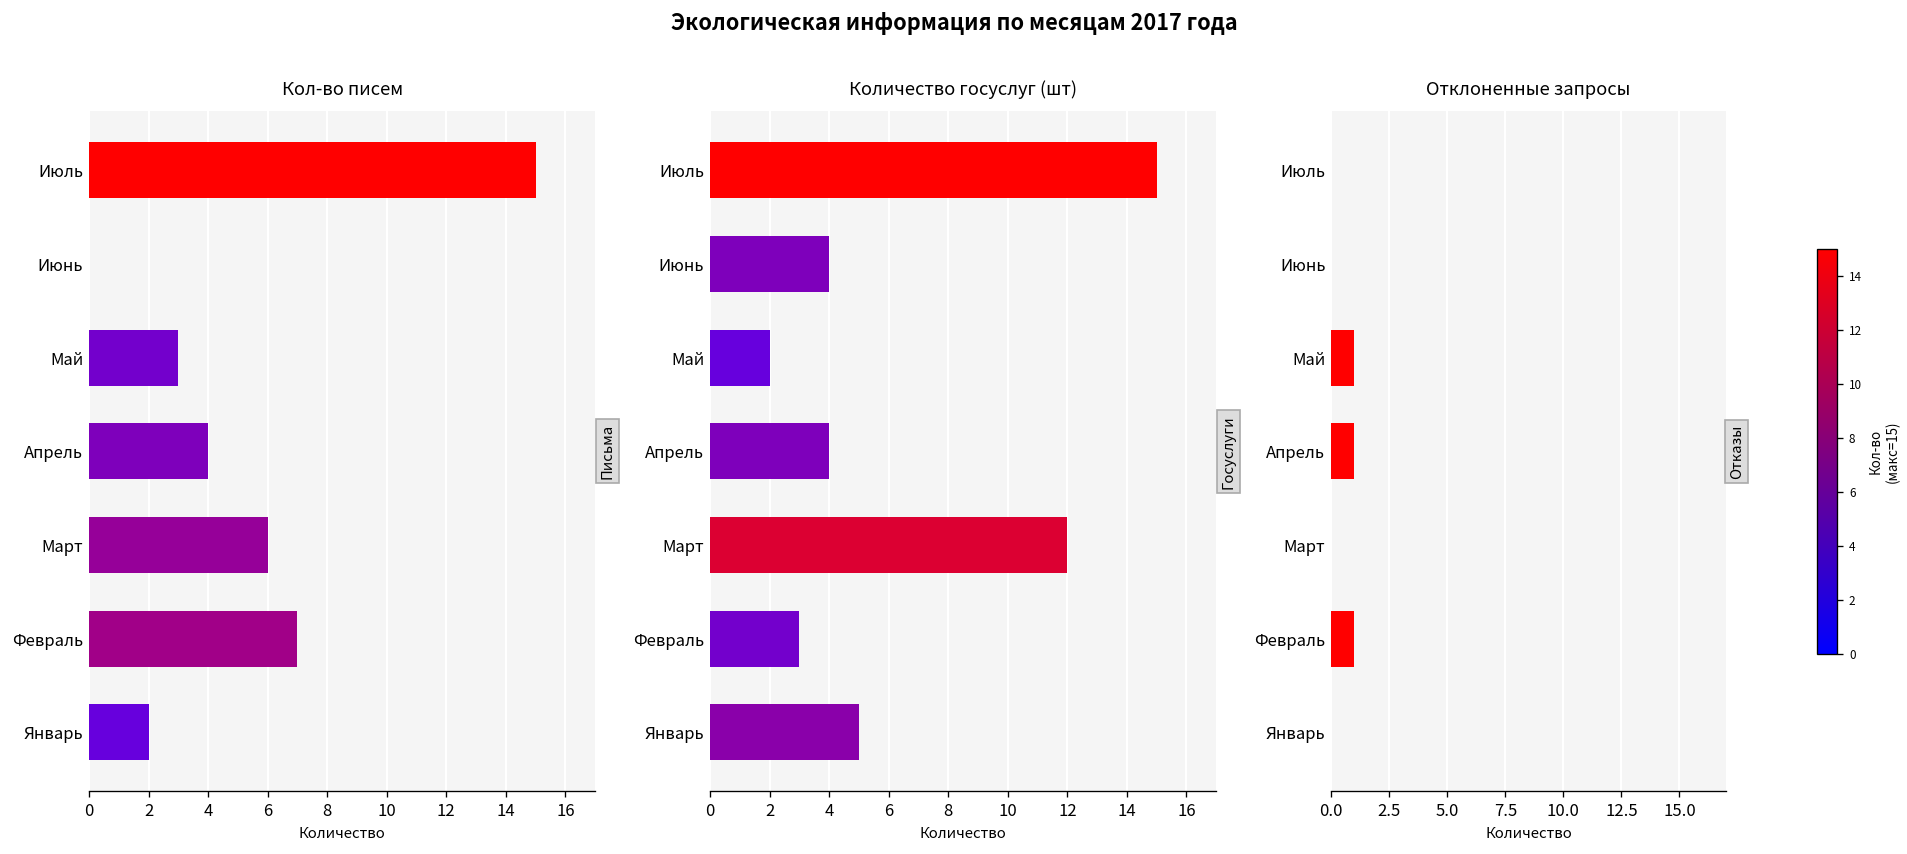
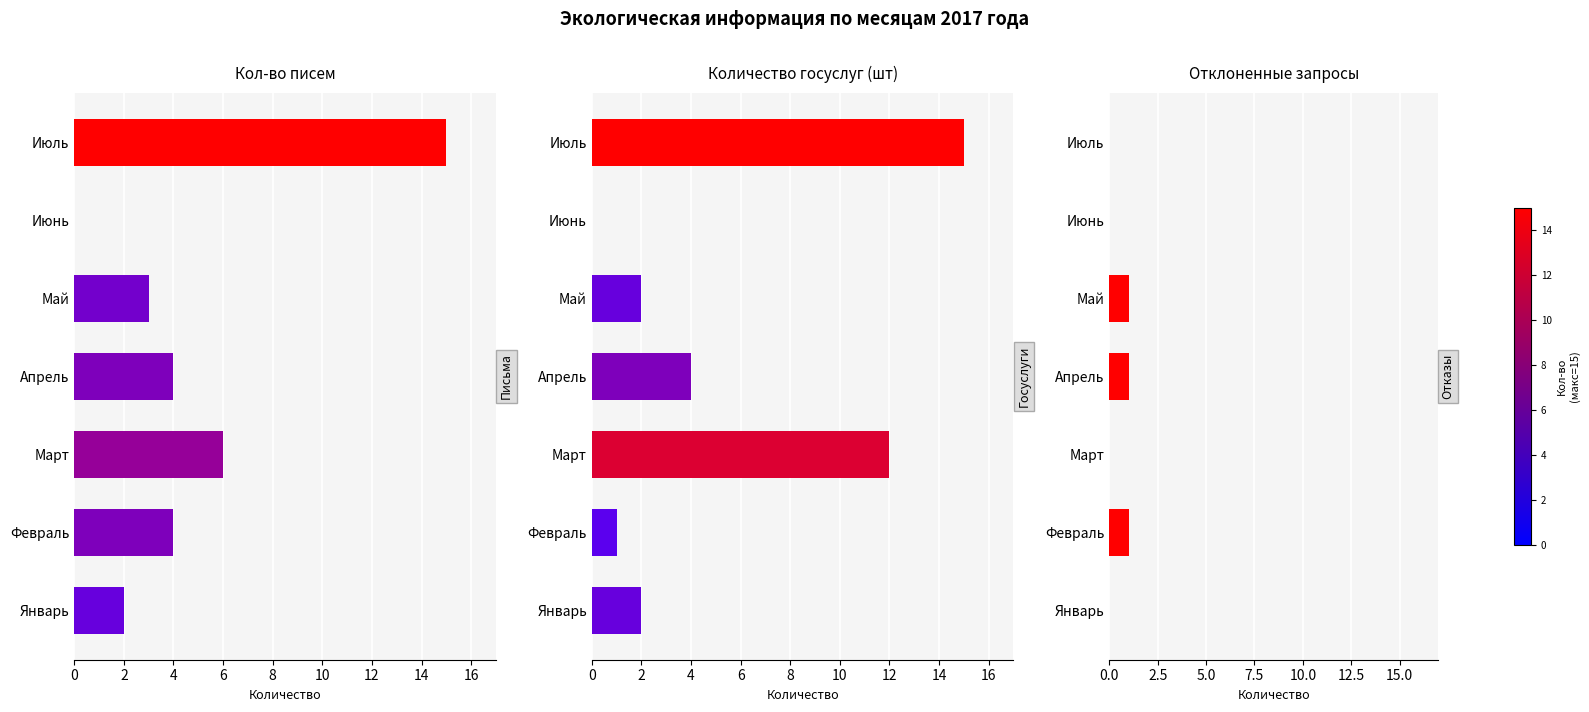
  {
    "Кол-во писем": {
      "Июль": 15,
      "Июнь": 0,
      "Май": 3,
      "Апрель": 4,
      "Март": 6,
-     "Февраль": 7,
+     "Февраль": 4,
      "Январь": 2
    },
    "Количество госуслуг (шт)": {
      "Июль": 15,
-     "Июнь": 4,
+     "Июнь": 0,
      "Май": 2,
      "Апрель": 4,
      "Март": 12,
-     "Февраль": 3,
-     "Январь": 5
+     "Февраль": 1,
+     "Январь": 2
    },
    "Отклоненные запросы": {
      "Июль": 0.0,
      "Июнь": 0.0,
      "Май": 1.0,
      "Апрель": 1.0,
      "Март": 0.0,
      "Февраль": 1.0,
      "Январь": 0.0
    }
  }
